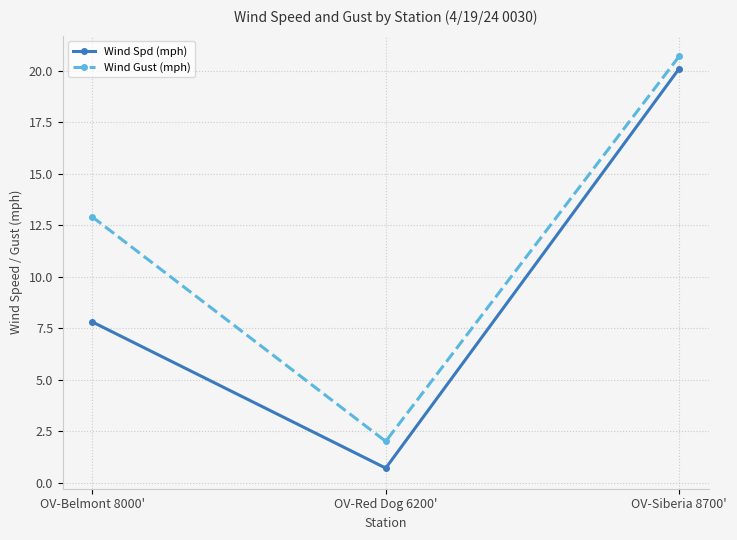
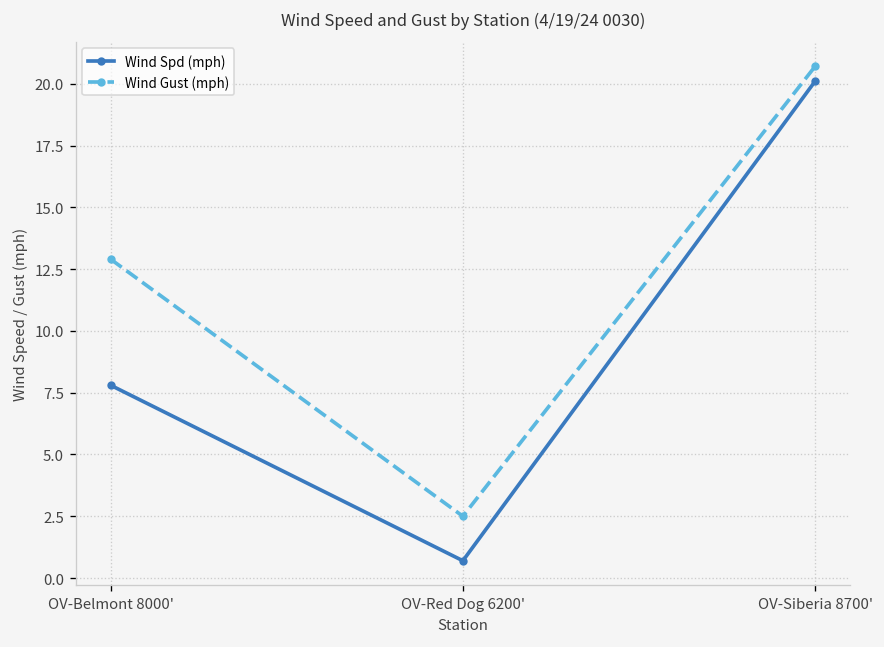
  {
    "Wind Spd (mph)": {
      "OV-Belmont 8000'": 7.8,
      "OV-Red Dog 6200'": 0.7,
      "OV-Siberia 8700'": 20.1
    },
    "Wind Gust (mph)": {
      "OV-Belmont 8000'": 12.9,
-     "OV-Red Dog 6200'": 2.0,
+     "OV-Red Dog 6200'": 2.5,
      "OV-Siberia 8700'": 20.7
    }
  }
